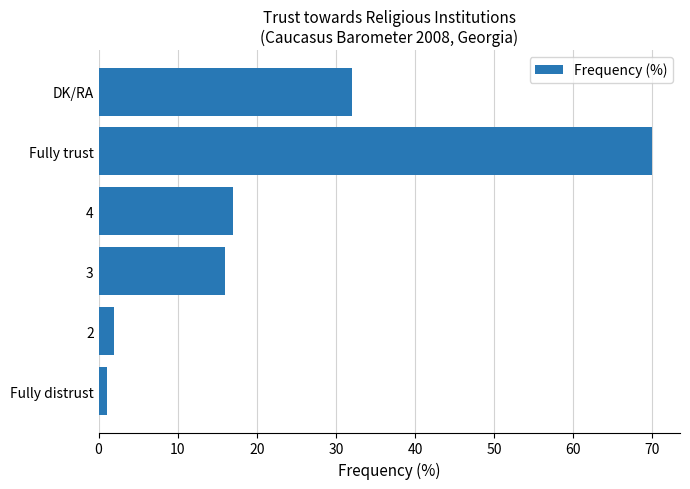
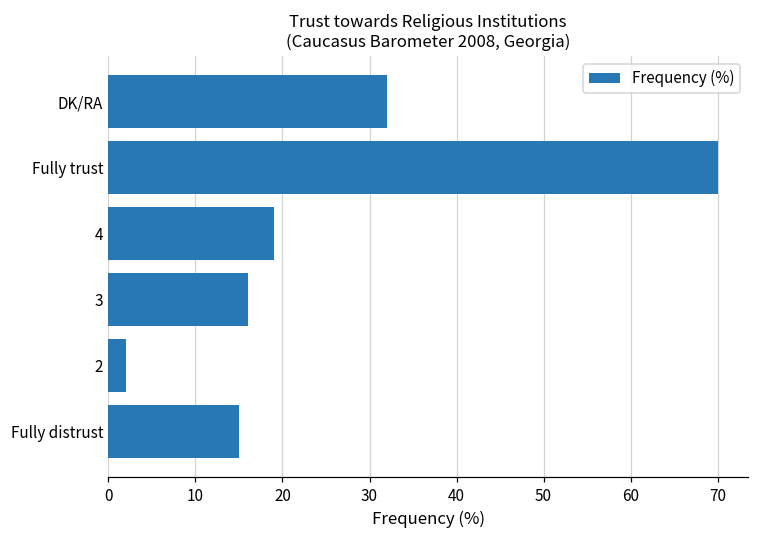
  {
    "DK/RA": 32,
    "Fully trust": 70,
-   "4": 17,
+   "4": 19,
    "3": 16,
    "2": 2,
-   "Fully distrust": 1
+   "Fully distrust": 15
  }
